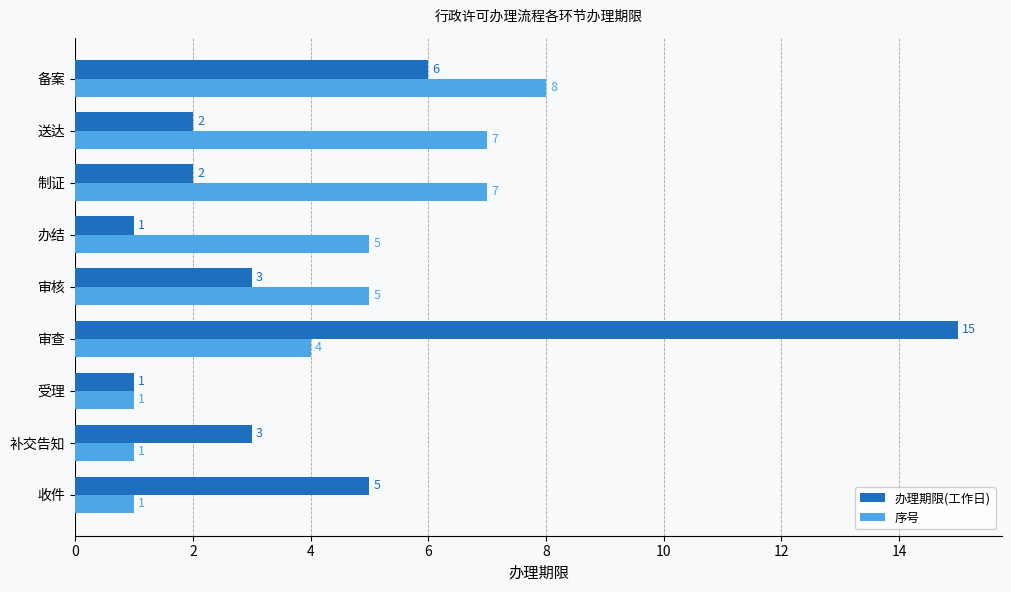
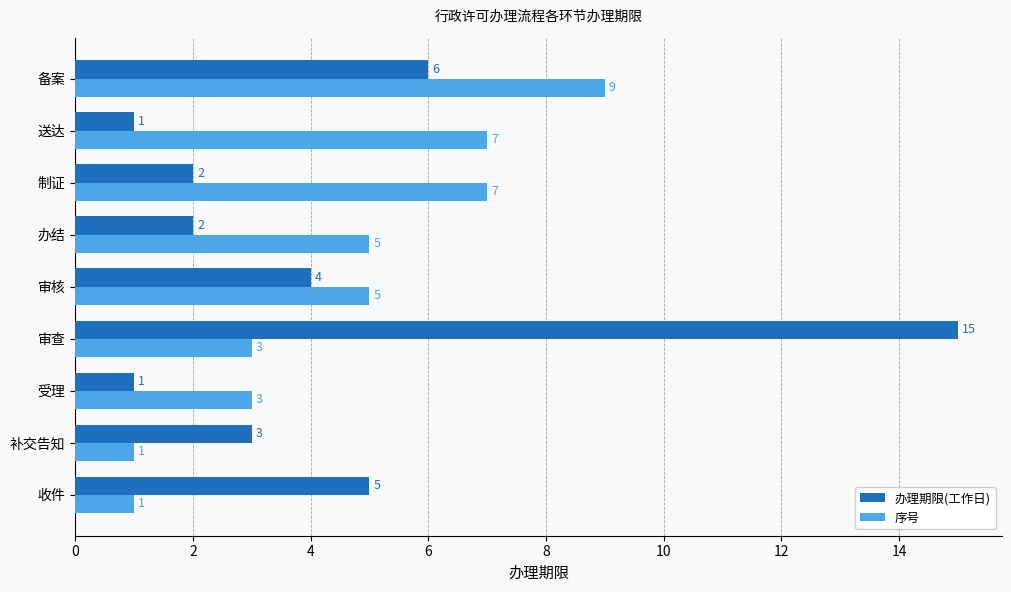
  {
    "办理期限(工作日)": {
      "备案": 6,
-     "送达": 2,
+     "送达": 1,
      "制证": 2,
-     "办结": 1,
-     "审核": 3,
+     "办结": 2,
+     "审核": 4,
      "审查": 15,
      "受理": 1,
      "补交告知": 3,
      "收件": 5
    },
    "序号": {
-     "备案": 8,
+     "备案": 9,
      "送达": 7,
      "制证": 7,
      "办结": 5,
      "审核": 5,
-     "审查": 4,
-     "受理": 1,
+     "审查": 3,
+     "受理": 3,
      "补交告知": 1,
      "收件": 1
    }
  }
